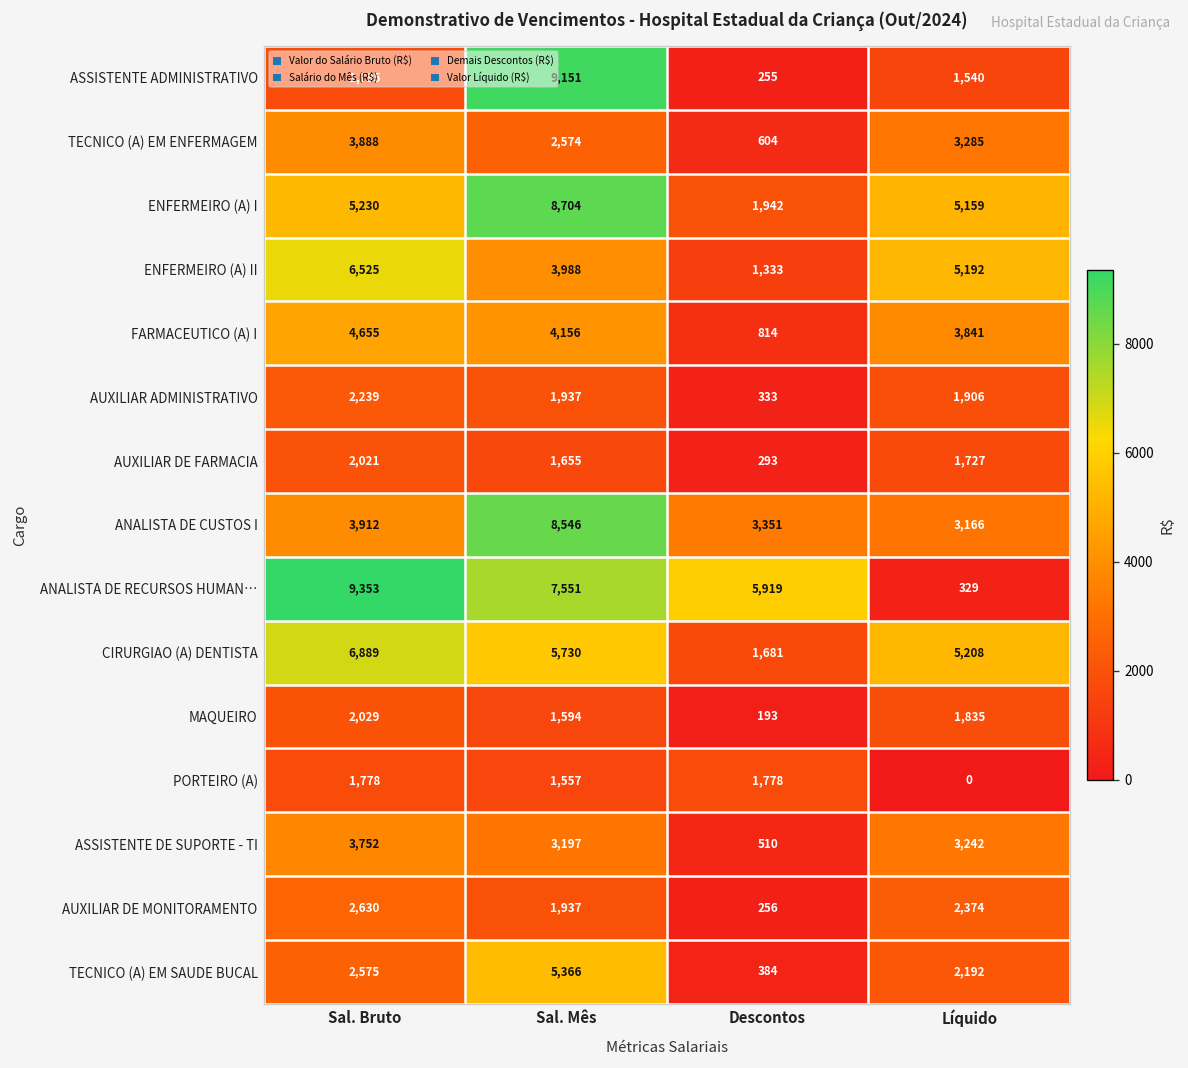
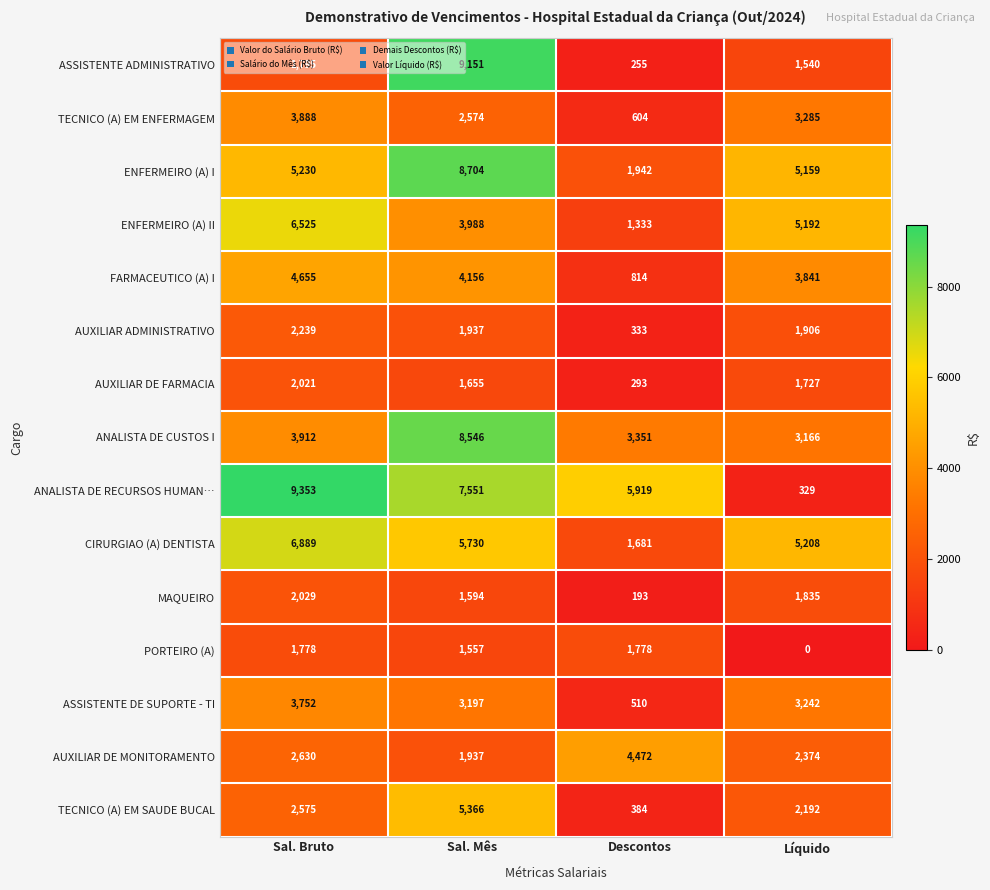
  {
    "ASSISTENTE ADMINISTRATIVO": {
      "Descontos": "255",
      "Líquido": "1,540"
    },
    "TECNICO (A) EM ENFERMAGEM": {
      "Sal. Bruto": "3,888",
      "Sal. Mês": "2,574",
      "Descontos": "604",
      "Líquido": "3,285"
    },
    "ENFERMEIRO (A) I": {
      "Sal. Bruto": "5,230",
      "Sal. Mês": "8,704",
      "Descontos": "1,942",
      "Líquido": "5,159"
    },
    "ENFERMEIRO (A) II": {
      "Sal. Bruto": "6,525",
      "Sal. Mês": "3,988",
      "Descontos": "1,333",
      "Líquido": "5,192"
    },
    "FARMACEUTICO (A) I": {
      "Sal. Bruto": "4,655",
      "Sal. Mês": "4,156",
      "Descontos": "814",
      "Líquido": "3,841"
    },
    "AUXILIAR ADMINISTRATIVO": {
      "Sal. Bruto": "2,239",
      "Sal. Mês": "1,937",
      "Descontos": "333",
      "Líquido": "1,906"
    },
    "AUXILIAR DE FARMACIA": {
      "Sal. Bruto": "2,021",
      "Sal. Mês": "1,655",
      "Descontos": "293",
      "Líquido": "1,727"
    },
    "ANALISTA DE CUSTOS I": {
      "Sal. Bruto": "3,912",
      "Sal. Mês": "8,546",
      "Descontos": "3,351",
      "Líquido": "3,166"
    },
    "ANALISTA DE RECURSOS HUMAN…": {
      "Sal. Bruto": "9,353",
      "Sal. Mês": "7,551",
      "Descontos": "5,919",
      "Líquido": "329"
    },
    "CIRURGIAO (A) DENTISTA": {
      "Sal. Bruto": "6,889",
      "Sal. Mês": "5,730",
      "Descontos": "1,681",
      "Líquido": "5,208"
    },
    "MAQUEIRO": {
      "Sal. Bruto": "2,029",
      "Sal. Mês": "1,594",
      "Descontos": "193",
      "Líquido": "1,835"
    },
    "PORTEIRO (A)": {
      "Sal. Bruto": "1,778",
      "Sal. Mês": "1,557",
      "Descontos": "1,778",
      "Líquido": "0"
    },
    "ASSISTENTE DE SUPORTE - TI": {
      "Sal. Bruto": "3,752",
      "Sal. Mês": "3,197",
      "Descontos": "510",
      "Líquido": "3,242"
    },
    "AUXILIAR DE MONITORAMENTO": {
      "Sal. Bruto": "2,630",
      "Sal. Mês": "1,937",
-     "Descontos": "256",
+     "Descontos": "4,472",
      "Líquido": "2,374"
    },
    "TECNICO (A) EM SAUDE BUCAL": {
      "Sal. Bruto": "2,575",
      "Sal. Mês": "5,366",
      "Descontos": "384",
      "Líquido": "2,192"
    }
  }
